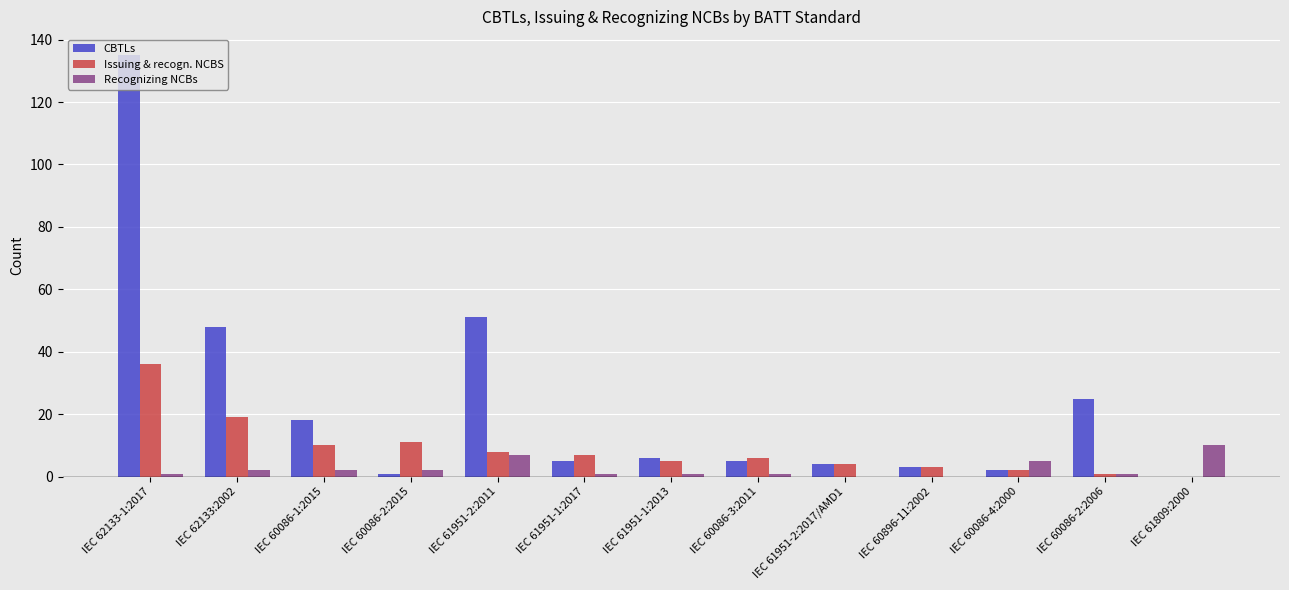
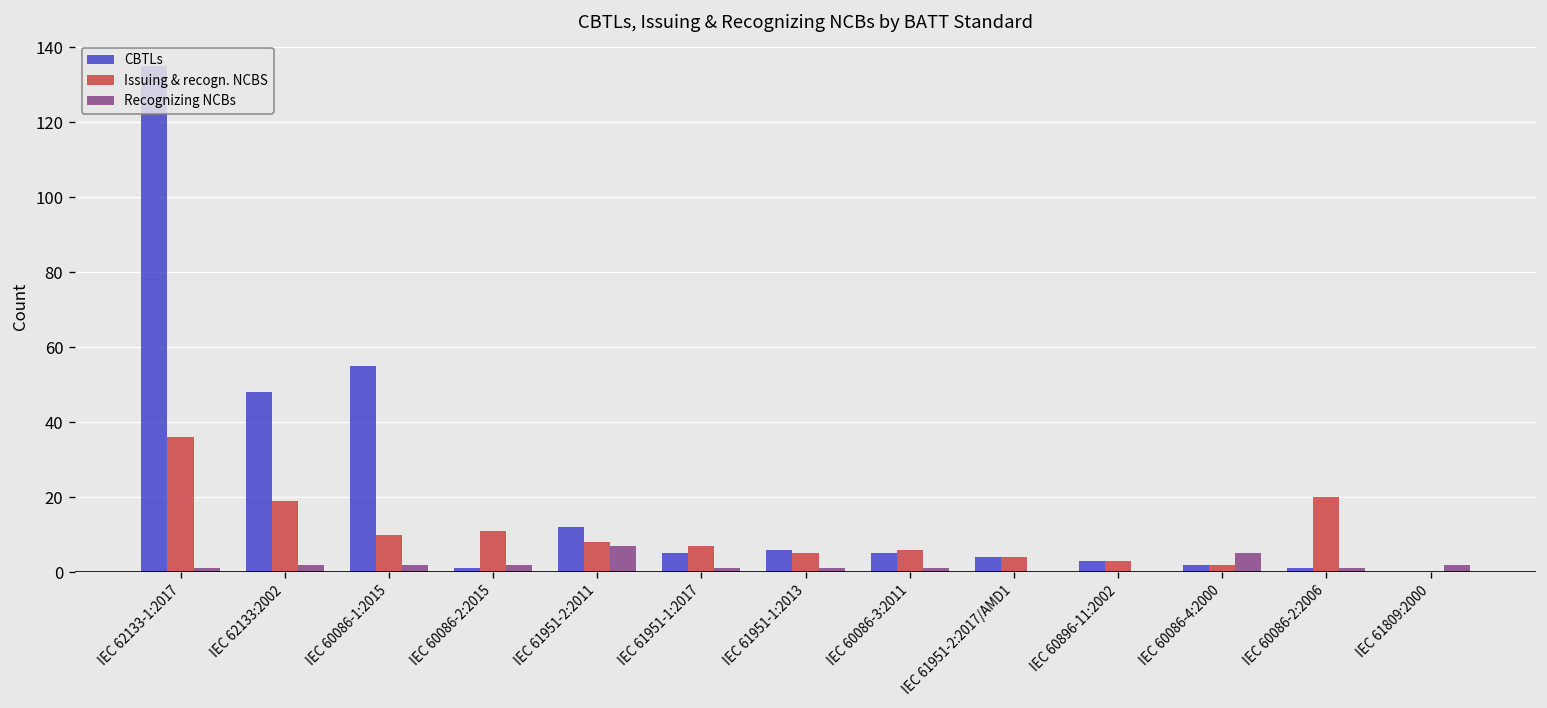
  {
    "CBTLs": {
      "IEC 62133:2002": 48,
-     "IEC 60086-1:2015": 18,
+     "IEC 60086-1:2015": 55,
      "IEC 60086-2:2015": 1,
-     "IEC 61951-2:2011": 51,
+     "IEC 61951-2:2011": 12,
      "IEC 61951-1:2017": 5,
      "IEC 61951-1:2013": 6,
      "IEC 60086-3:2011": 5,
      "IEC 61951-2:2017/AMD1": 4,
      "IEC 60896-11:2002": 3,
      "IEC 60086-4:2000": 2,
-     "IEC 60086-2:2006": 25,
+     "IEC 60086-2:2006": 1,
      "IEC 61809:2000": 0
    },
    "Issuing & recogn. NCBS": {
      "IEC 62133-1:2017": 36,
      "IEC 62133:2002": 19,
      "IEC 60086-1:2015": 10,
      "IEC 60086-2:2015": 11,
      "IEC 61951-2:2011": 8,
      "IEC 61951-1:2017": 7,
      "IEC 61951-1:2013": 5,
      "IEC 60086-3:2011": 6,
      "IEC 61951-2:2017/AMD1": 4,
      "IEC 60896-11:2002": 3,
      "IEC 60086-4:2000": 2,
-     "IEC 60086-2:2006": 1,
+     "IEC 60086-2:2006": 20,
      "IEC 61809:2000": 0
    },
    "Recognizing NCBs": {
      "IEC 62133-1:2017": 1,
      "IEC 62133:2002": 2,
      "IEC 60086-1:2015": 2,
      "IEC 60086-2:2015": 2,
      "IEC 61951-2:2011": 7,
      "IEC 61951-1:2017": 1,
      "IEC 61951-1:2013": 1,
      "IEC 60086-3:2011": 1,
      "IEC 61951-2:2017/AMD1": 0,
      "IEC 60896-11:2002": 0,
      "IEC 60086-4:2000": 5,
      "IEC 60086-2:2006": 1,
-     "IEC 61809:2000": 10
+     "IEC 61809:2000": 2
    }
  }
